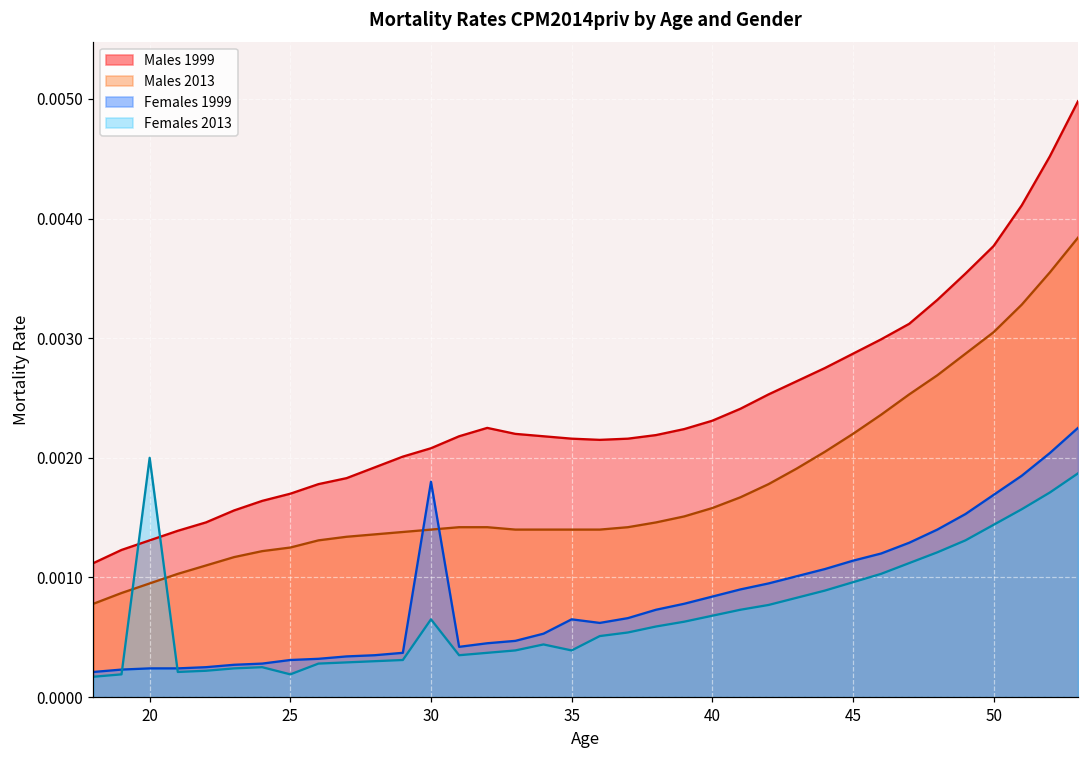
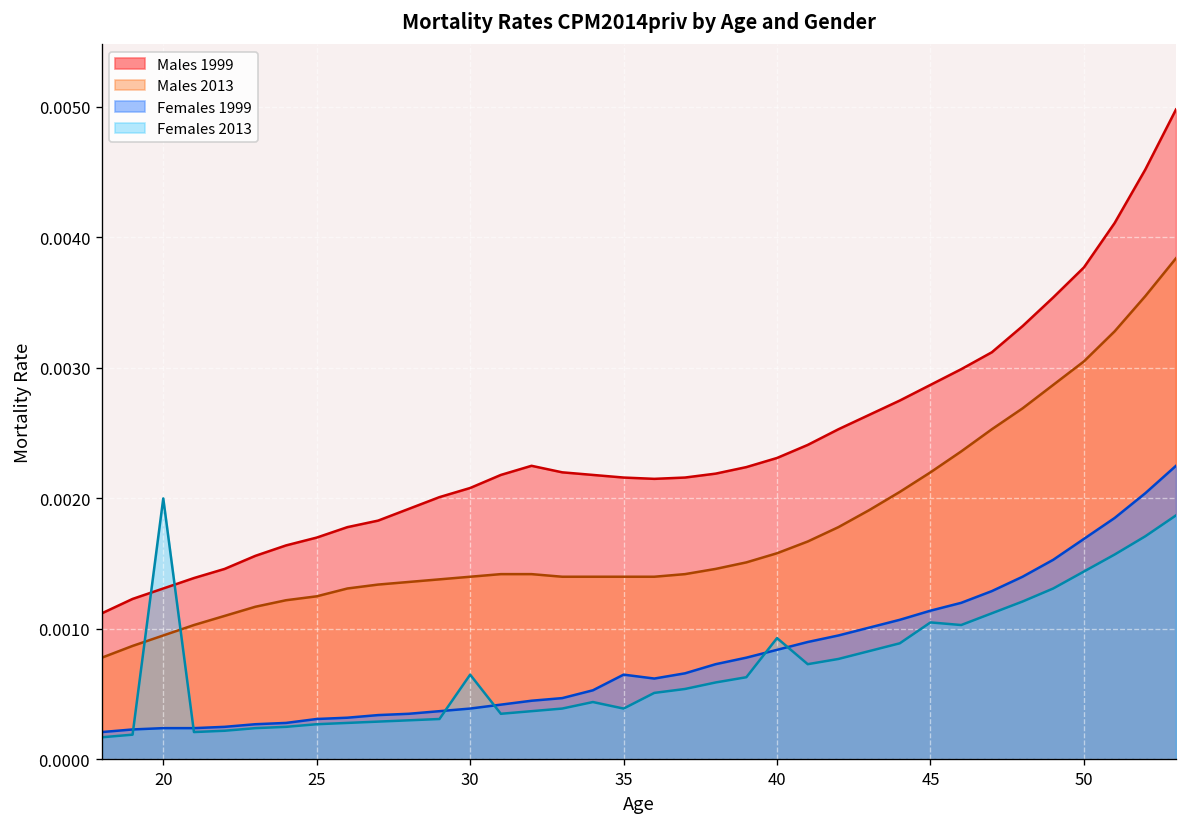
  {
    "Females 1999": {
      "20": 0.00024,
      "25": 0.00031,
-     "30": 0.00180,
+     "30": 0.00039,
      "35": 0.00065,
      "40": 0.00084,
      "45": 0.00114,
      "50": 0.00169
    },
    "Females 2013": {
      "20": 0.00200,
-     "25": 0.00019,
+     "25": 0.00027,
      "30": 0.00065,
      "35": 0.00039,
-     "40": 0.00068,
-     "45": 0.00096,
+     "40": 0.00093,
+     "45": 0.00105,
      "50": 0.00144
    }
  }
